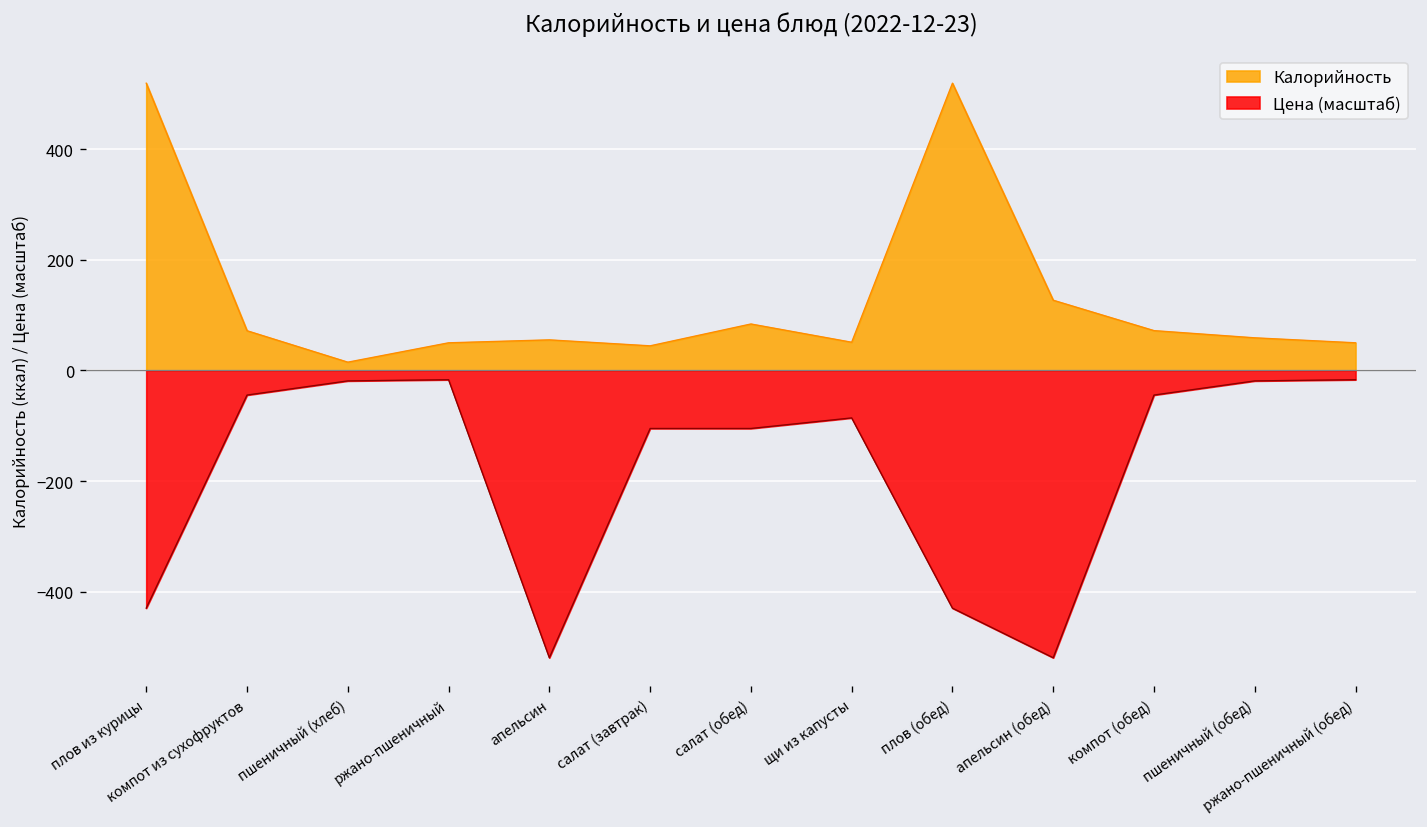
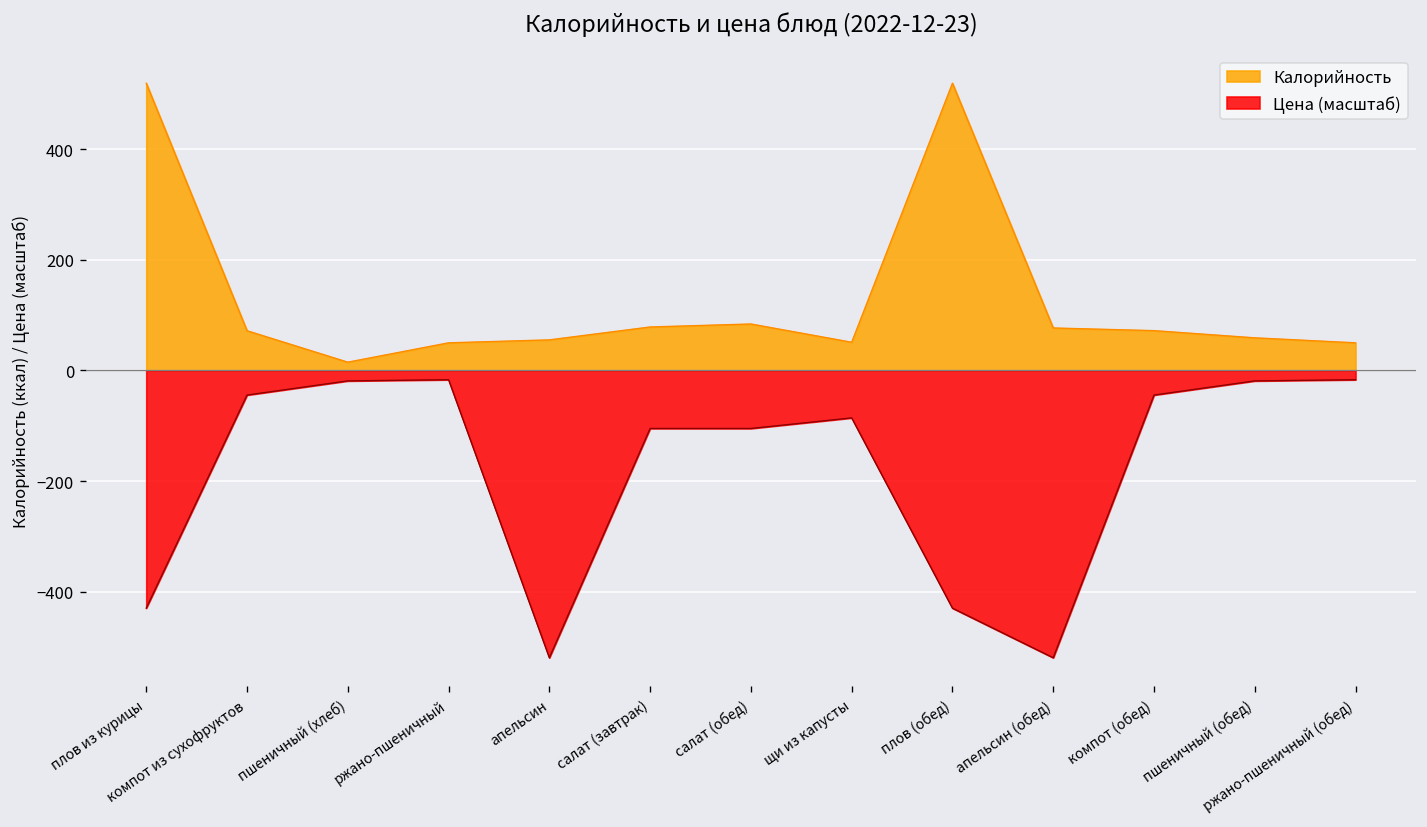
  {
    "Калорийность": {
      "плов из курицы": 520,
      "компот из сухофруктов": 70,
      "пшеничный (хлеб)": 20,
      "ржано-пшеничный": 50,
      "апельсин": 60,
-     "салат (завтрак)": 40,
+     "салат (завтрак)": 80,
      "салат (обед)": 80,
      "щи из капусты": 50,
      "плов (обед)": 520,
-     "апельсин (обед)": 130,
+     "апельсин (обед)": 80,
      "компот (обед)": 70,
      "пшеничный (обед)": 60,
      "ржано-пшеничный (обед)": 50
    }
  }
